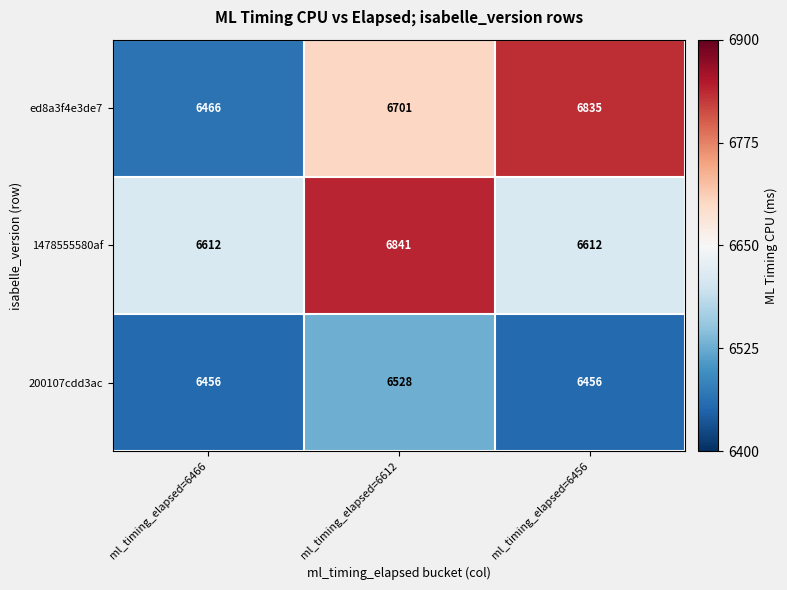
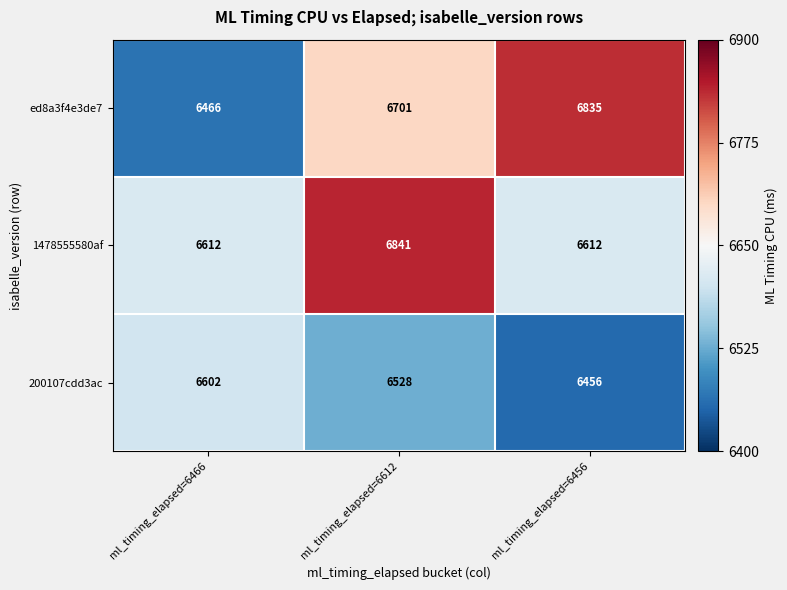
  {
    "ed8a3f4e3de7": {
      "ml_timing_elapsed=6466": 6466,
      "ml_timing_elapsed=6612": 6701,
      "ml_timing_elapsed=6456": 6835
    },
    "1478555580af": {
      "ml_timing_elapsed=6466": 6612,
      "ml_timing_elapsed=6612": 6841,
      "ml_timing_elapsed=6456": 6612
    },
    "200107cdd3ac": {
-     "ml_timing_elapsed=6466": 6456,
+     "ml_timing_elapsed=6466": 6602,
      "ml_timing_elapsed=6612": 6528,
      "ml_timing_elapsed=6456": 6456
    }
  }
